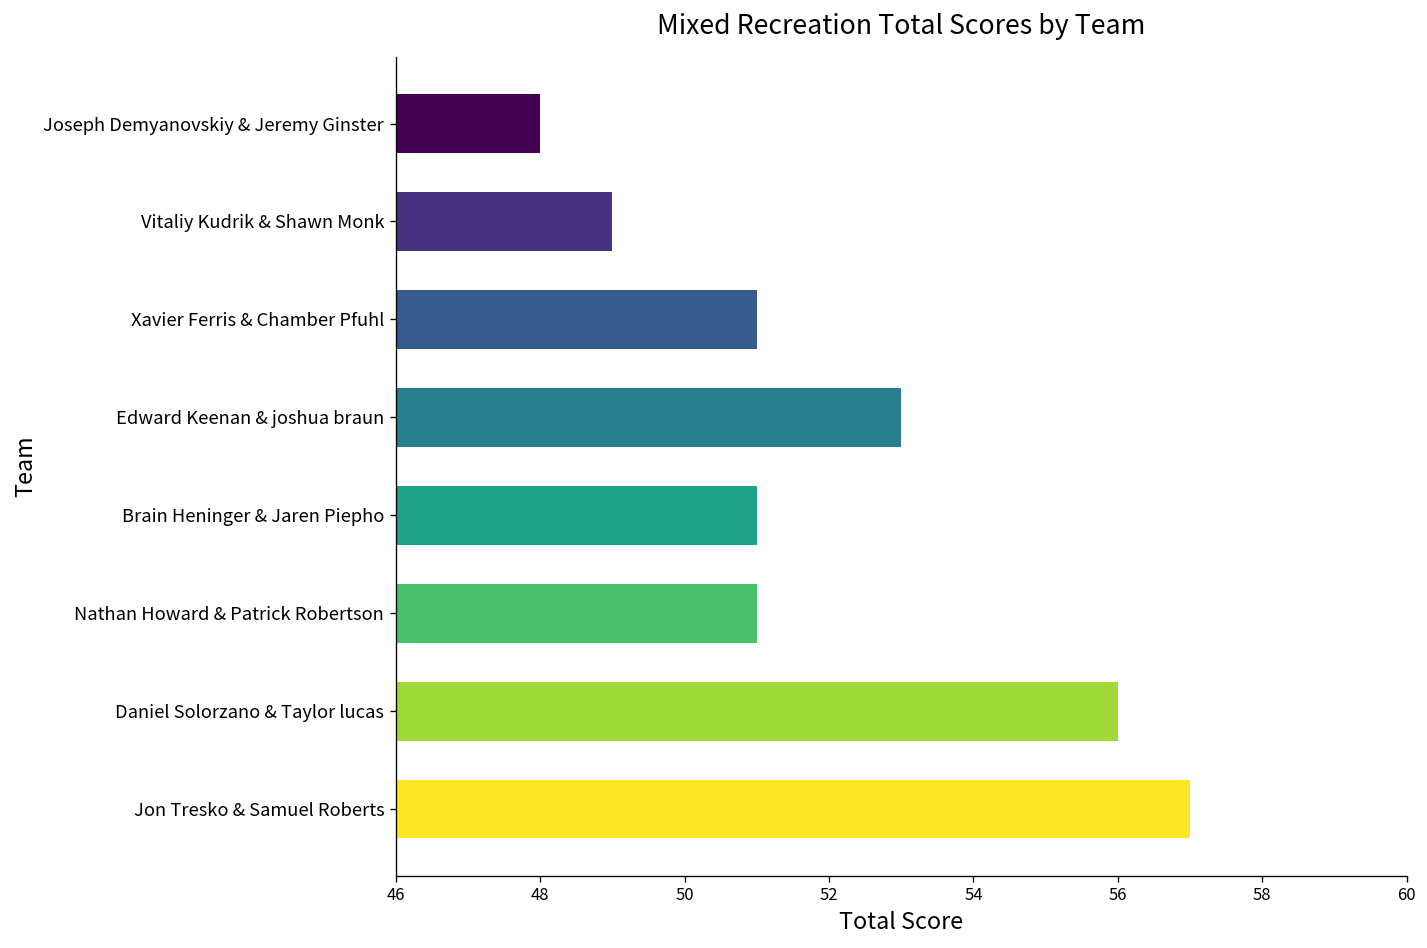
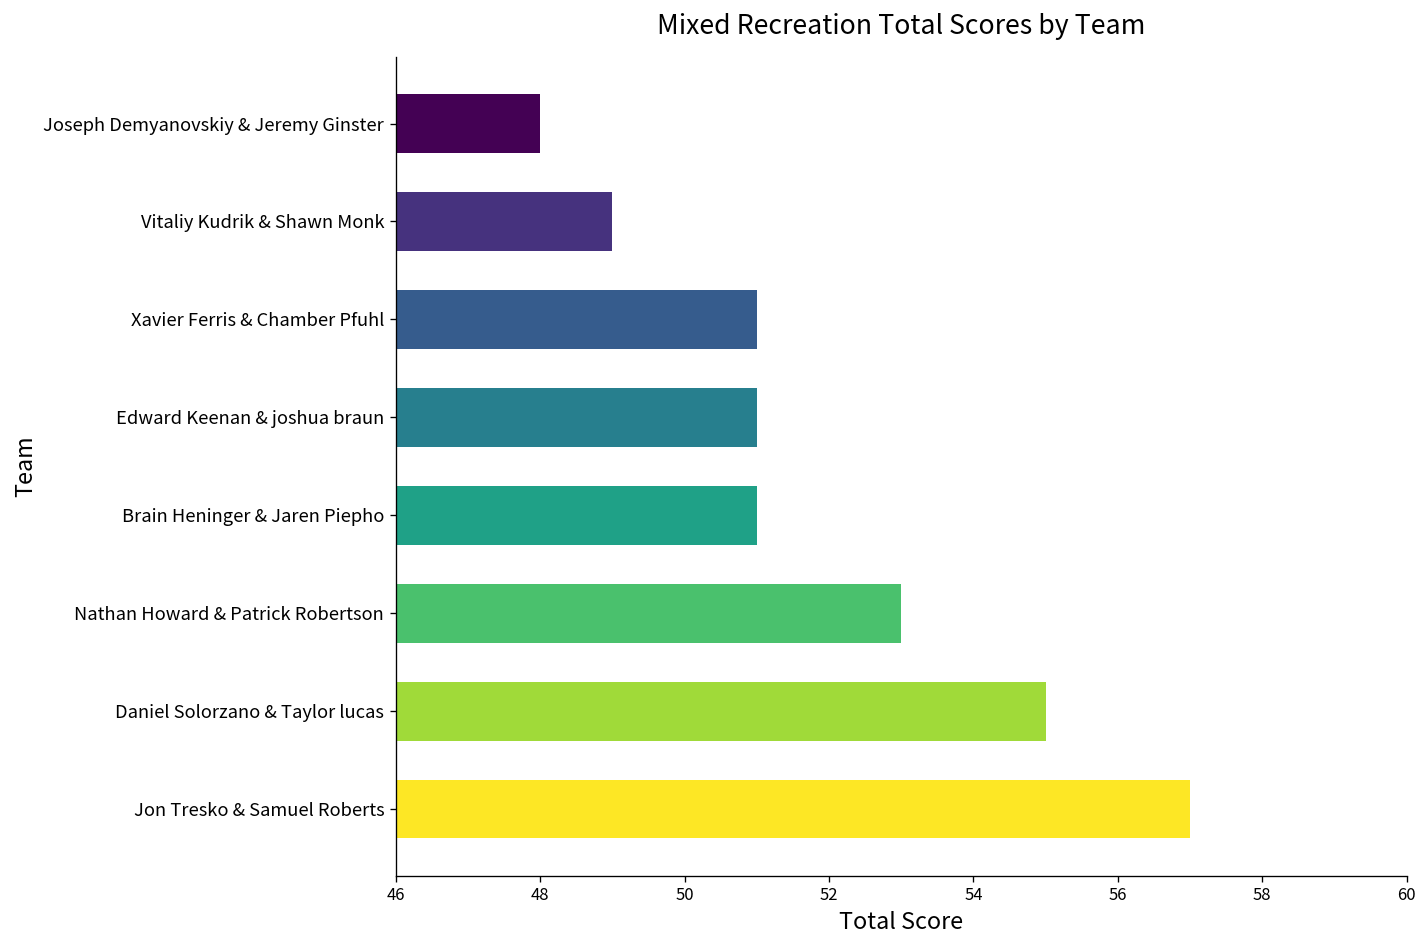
  {
    "Joseph Demyanovskiy & Jeremy Ginster": 48,
    "Vitaliy Kudrik & Shawn Monk": 49,
    "Xavier Ferris & Chamber Pfuhl": 51,
-   "Edward Keenan & joshua braun": 53,
+   "Edward Keenan & joshua braun": 51,
    "Brain Heninger & Jaren Piepho": 51,
-   "Nathan Howard & Patrick Robertson": 51,
-   "Daniel Solorzano & Taylor lucas": 56,
+   "Nathan Howard & Patrick Robertson": 53,
+   "Daniel Solorzano & Taylor lucas": 55,
    "Jon Tresko & Samuel Roberts": 57
  }
